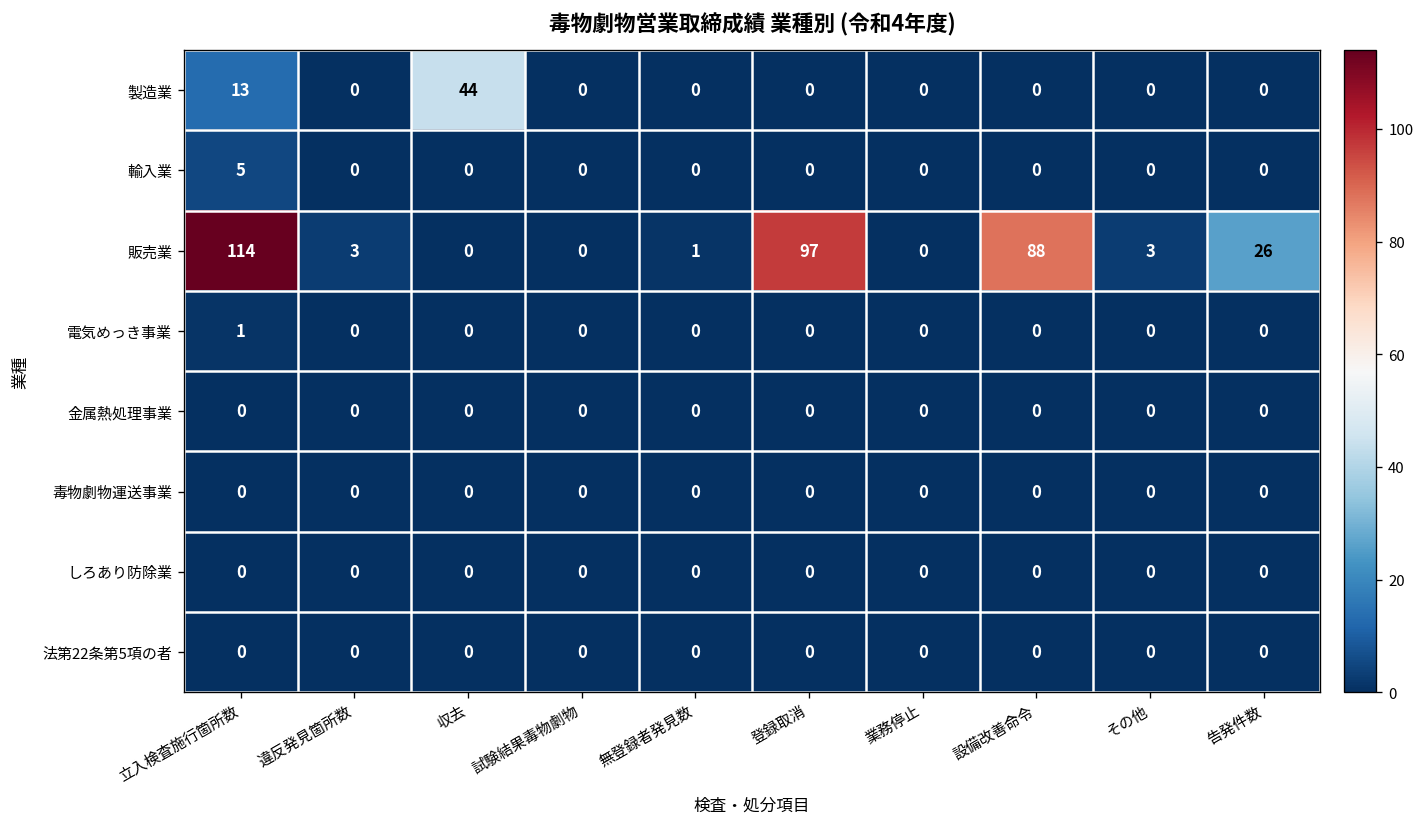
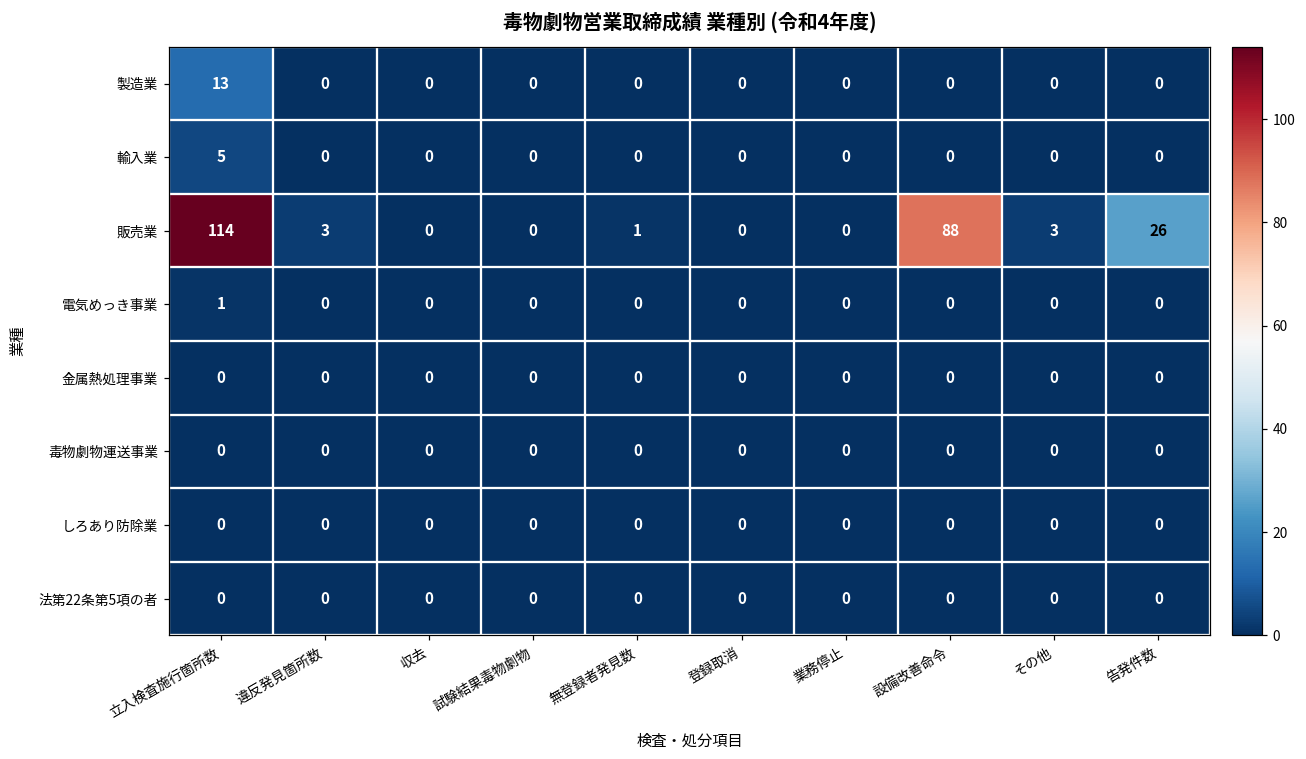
  {
    "製造業": {
      "立入検査施行箇所数": 13,
      "違反発見箇所数": 0,
-     "収去": 44,
+     "収去": 0,
      "試験結果毒物劇物": 0,
      "無登録者発見数": 0,
      "登録取消": 0,
      "業務停止": 0,
      "設備改善命令": 0,
      "その他": 0,
      "告発件数": 0
    },
    "輸入業": {
      "立入検査施行箇所数": 5,
      "違反発見箇所数": 0,
      "収去": 0,
      "試験結果毒物劇物": 0,
      "無登録者発見数": 0,
      "登録取消": 0,
      "業務停止": 0,
      "設備改善命令": 0,
      "その他": 0,
      "告発件数": 0
    },
    "販売業": {
      "立入検査施行箇所数": 114,
      "違反発見箇所数": 3,
      "収去": 0,
      "試験結果毒物劇物": 0,
      "無登録者発見数": 1,
-     "登録取消": 97,
+     "登録取消": 0,
      "業務停止": 0,
      "設備改善命令": 88,
      "その他": 3,
      "告発件数": 26
    },
    "電気めっき事業": {
      "立入検査施行箇所数": 1,
      "違反発見箇所数": 0,
      "収去": 0,
      "試験結果毒物劇物": 0,
      "無登録者発見数": 0,
      "登録取消": 0,
      "業務停止": 0,
      "設備改善命令": 0,
      "その他": 0,
      "告発件数": 0
    },
    "金属熱処理事業": {
      "立入検査施行箇所数": 0,
      "違反発見箇所数": 0,
      "収去": 0,
      "試験結果毒物劇物": 0,
      "無登録者発見数": 0,
      "登録取消": 0,
      "業務停止": 0,
      "設備改善命令": 0,
      "その他": 0,
      "告発件数": 0
    },
    "毒物劇物運送事業": {
      "立入検査施行箇所数": 0,
      "違反発見箇所数": 0,
      "収去": 0,
      "試験結果毒物劇物": 0,
      "無登録者発見数": 0,
      "登録取消": 0,
      "業務停止": 0,
      "設備改善命令": 0,
      "その他": 0,
      "告発件数": 0
    },
    "しろあり防除業": {
      "立入検査施行箇所数": 0,
      "違反発見箇所数": 0,
      "収去": 0,
      "試験結果毒物劇物": 0,
      "無登録者発見数": 0,
      "登録取消": 0,
      "業務停止": 0,
      "設備改善命令": 0,
      "その他": 0,
      "告発件数": 0
    },
    "法第22条第5項の者": {
      "立入検査施行箇所数": 0,
      "違反発見箇所数": 0,
      "収去": 0,
      "試験結果毒物劇物": 0,
      "無登録者発見数": 0,
      "登録取消": 0,
      "業務停止": 0,
      "設備改善命令": 0,
      "その他": 0,
      "告発件数": 0
    }
  }
